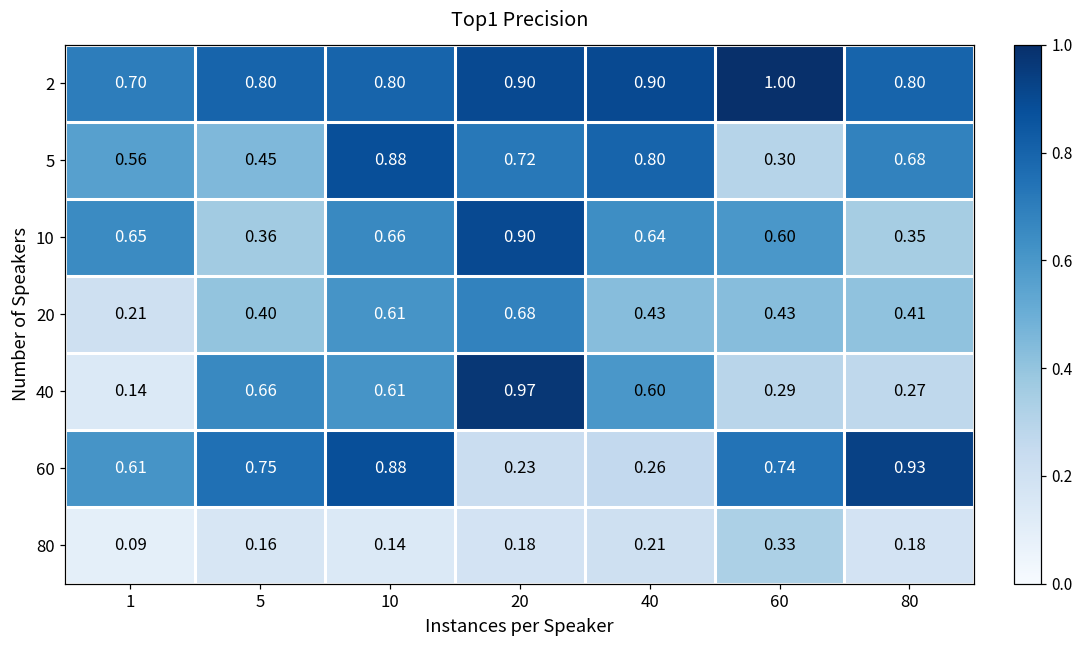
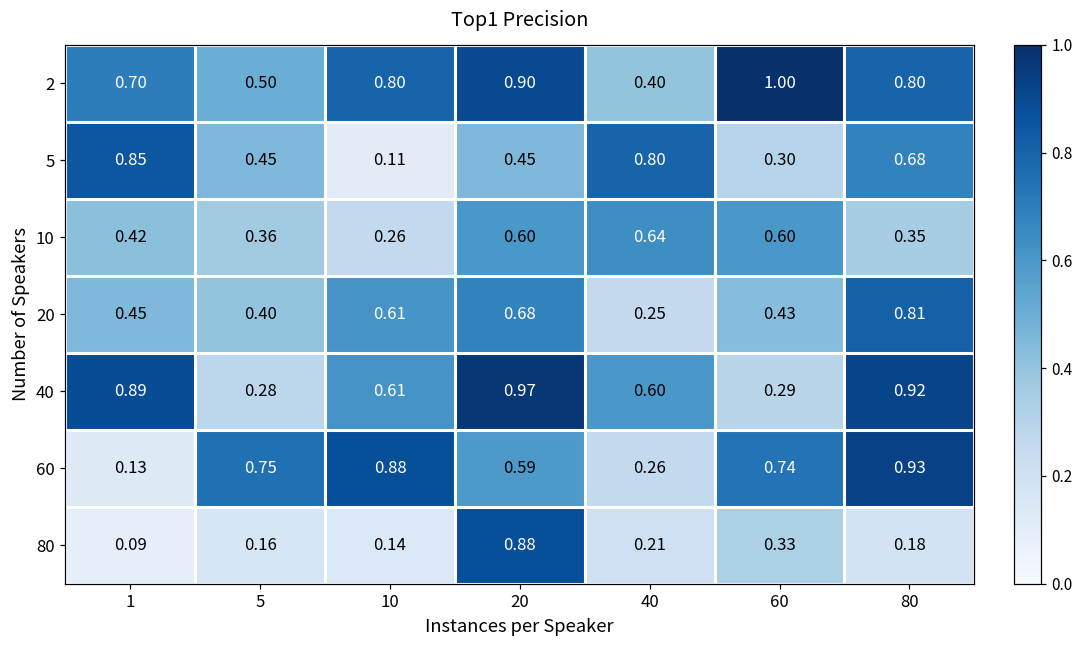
  {
    "2": {
      "1": 0.70,
-     "5": 0.80,
+     "5": 0.50,
      "10": 0.80,
      "20": 0.90,
-     "40": 0.90,
+     "40": 0.40,
      "60": 1.00,
      "80": 0.80
    },
    "5": {
-     "1": 0.56,
+     "1": 0.85,
      "5": 0.45,
-     "10": 0.88,
-     "20": 0.72,
+     "10": 0.11,
+     "20": 0.45,
      "40": 0.80,
      "60": 0.30,
      "80": 0.68
    },
    "10": {
-     "1": 0.65,
+     "1": 0.42,
      "5": 0.36,
-     "10": 0.66,
-     "20": 0.90,
+     "10": 0.26,
+     "20": 0.60,
      "40": 0.64,
      "60": 0.60,
      "80": 0.35
    },
    "20": {
-     "1": 0.21,
+     "1": 0.45,
      "5": 0.40,
      "10": 0.61,
      "20": 0.68,
-     "40": 0.43,
+     "40": 0.25,
      "60": 0.43,
-     "80": 0.41
+     "80": 0.81
    },
    "40": {
-     "1": 0.14,
-     "5": 0.66,
+     "1": 0.89,
+     "5": 0.28,
      "10": 0.61,
      "20": 0.97,
      "40": 0.60,
      "60": 0.29,
-     "80": 0.27
+     "80": 0.92
    },
    "60": {
-     "1": 0.61,
+     "1": 0.13,
      "5": 0.75,
      "10": 0.88,
-     "20": 0.23,
+     "20": 0.59,
      "40": 0.26,
      "60": 0.74,
      "80": 0.93
    },
    "80": {
      "1": 0.09,
      "5": 0.16,
      "10": 0.14,
-     "20": 0.18,
+     "20": 0.88,
      "40": 0.21,
      "60": 0.33,
      "80": 0.18
    }
  }
